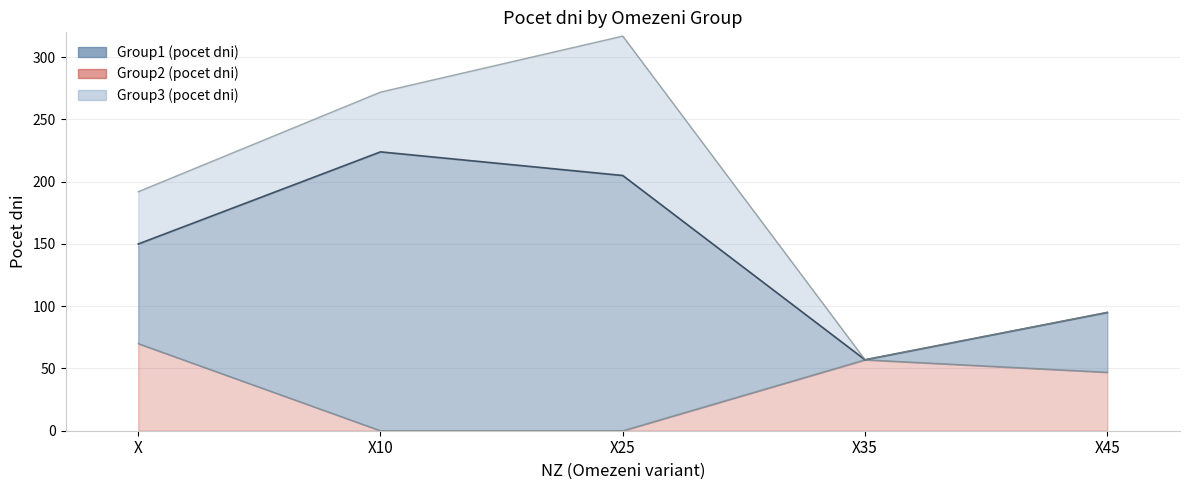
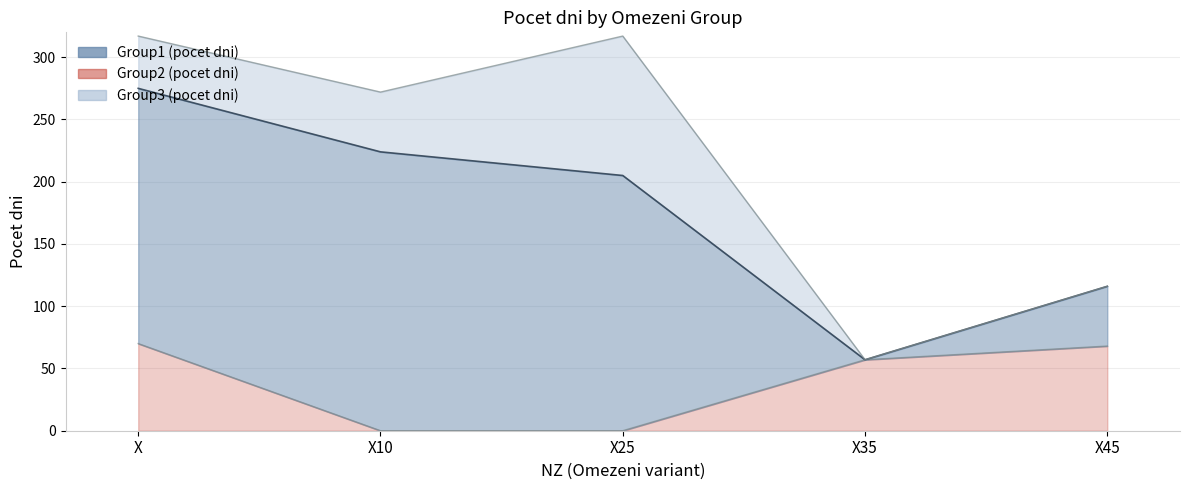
  {
    "Group2 (pocet dni)": {
      "X": 70,
      "X10": 0,
      "X25": 0,
-     "X45": 47
+     "X45": 68
    },
    "Group1 (pocet dni)": {
-     "X": 80,
+     "X": 205,
      "X10": 224,
      "X25": 205
    },
    "Group3 (pocet dni)": {
      "X": 42,
      "X10": 48,
      "X25": 112
    }
  }
